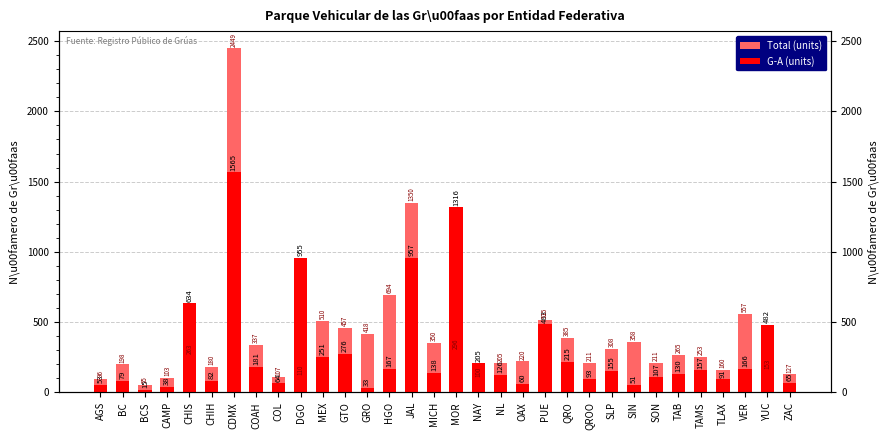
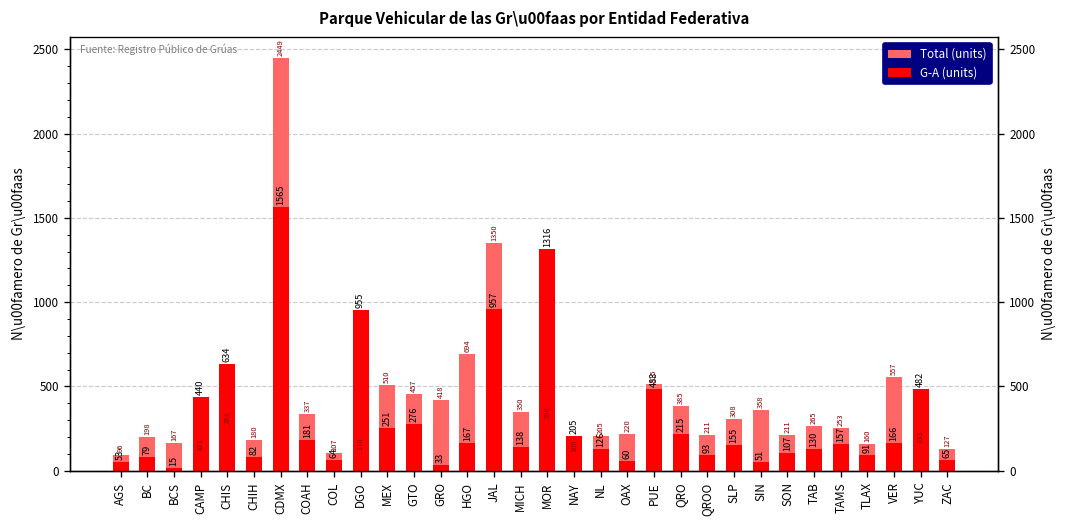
  {
    "Total (units)": {
      "BC": 198,
-     "BCS": 55,
+     "BCS": 167,
      "CHIH": 180,
      "CDMX": 2449,
      "COAH": 337,
      "MEX": 510,
      "GTO": 457,
      "GRO": 418,
      "HGO": 694,
      "JAL": 1350,
      "MICH": 350,
      "OAX": 220,
      "QRO": 385,
      "QROO": 211,
      "SLP": 308,
      "SIN": 358,
      "SON": 211,
      "TAB": 265,
      "TAMS": 253,
      "TLAX": 160,
      "VER": 557,
      "ZAC": 127
    },
    "G-A (units)": {
-     "CAMP": 38,
+     "CAMP": 440,
      "CHIS": 634,
      "DGO": 955,
      "MOR": 1316,
      "NAY": 205,
      "YUC": 482
    }
  }
